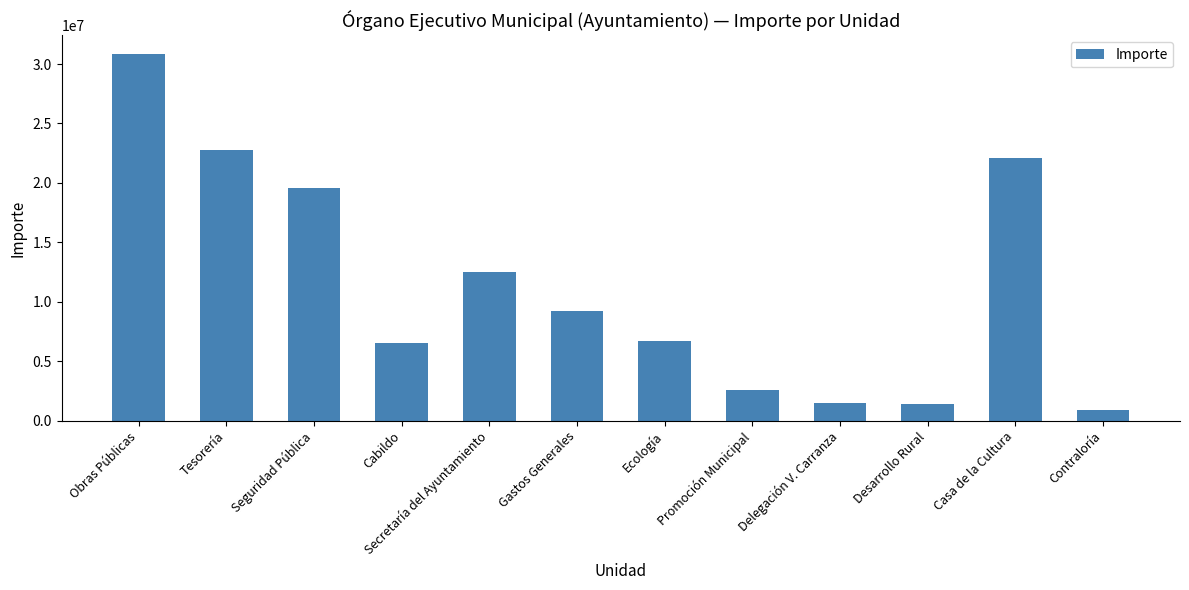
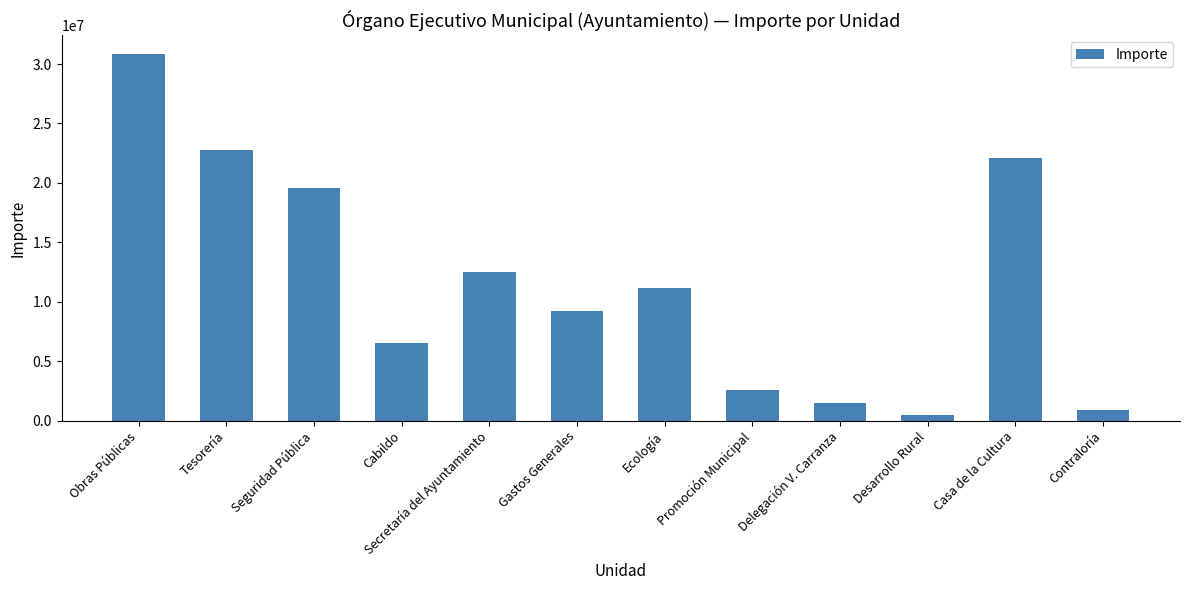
  {
    "Obras Públicas": 30900000,
    "Tesorería": 22800000,
    "Seguridad Pública": 19500000,
    "Cabildo": 6600000,
    "Secretaría del Ayuntamiento": 12500000,
    "Gastos Generales": 9200000,
-   "Ecología": 6700000,
+   "Ecología": 11200000,
    "Promoción Municipal": 2600000,
    "Delegación V. Carranza": 1500000,
-   "Desarrollo Rural": 1400000,
+   "Desarrollo Rural": 500000,
    "Casa de la Cultura": 22100000,
    "Contraloría": 900000
  }
